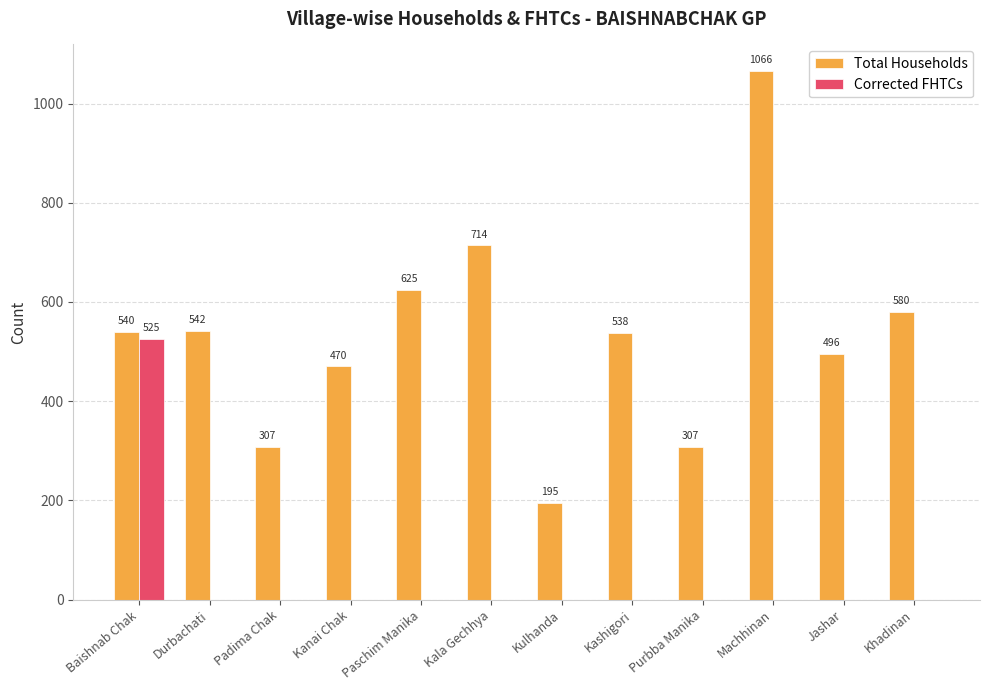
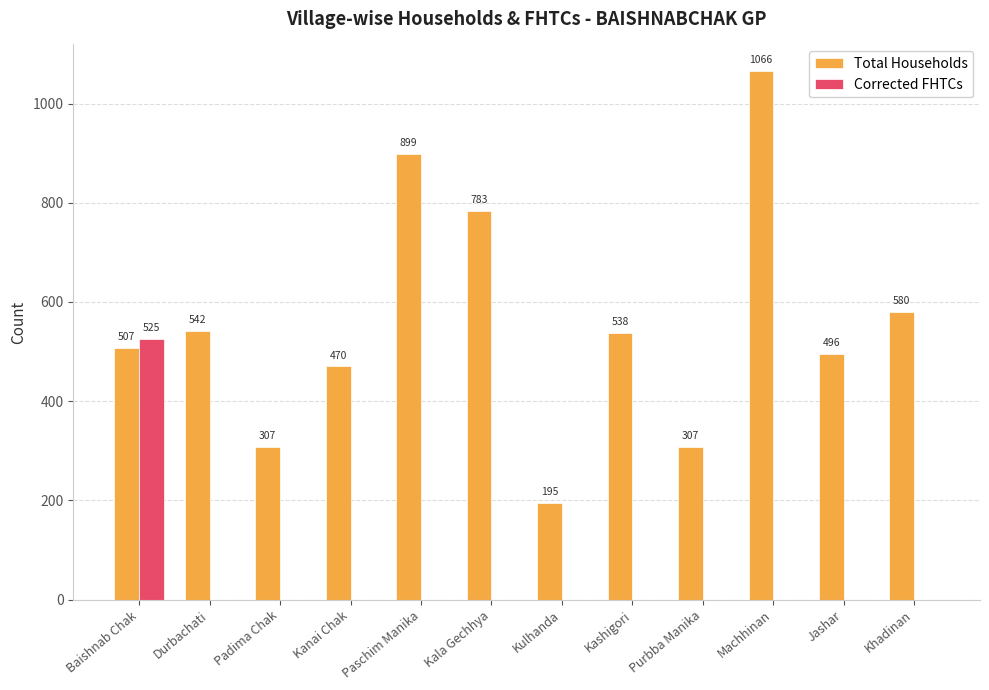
  {
    "Total Households": {
-     "Baishnab Chak": 540,
+     "Baishnab Chak": 507,
      "Durbachati": 542,
      "Padima Chak": 307,
      "Kanai Chak": 470,
-     "Paschim Manika": 625,
-     "Kala Gechhya": 714,
+     "Paschim Manika": 899,
+     "Kala Gechhya": 783,
      "Kulhanda": 195,
      "Kashigori": 538,
      "Purbba Manika": 307,
      "Machhinan": 1066,
      "Jashar": 496,
      "Khadinan": 580
    },
    "Corrected FHTCs": {
      "Baishnab Chak": 525
    }
  }
